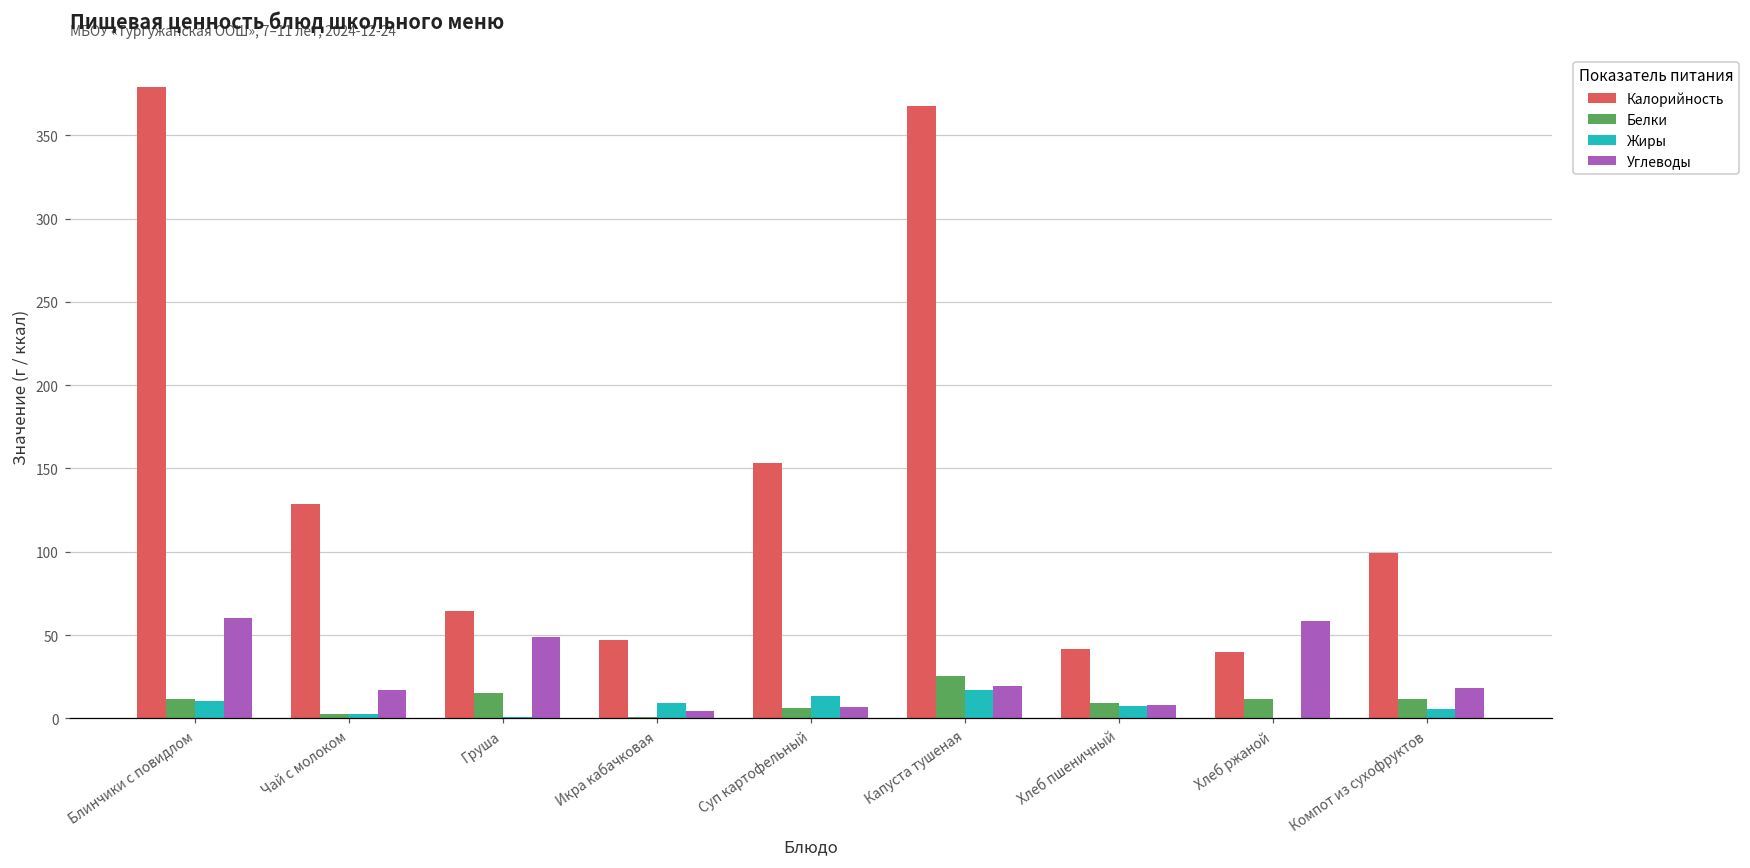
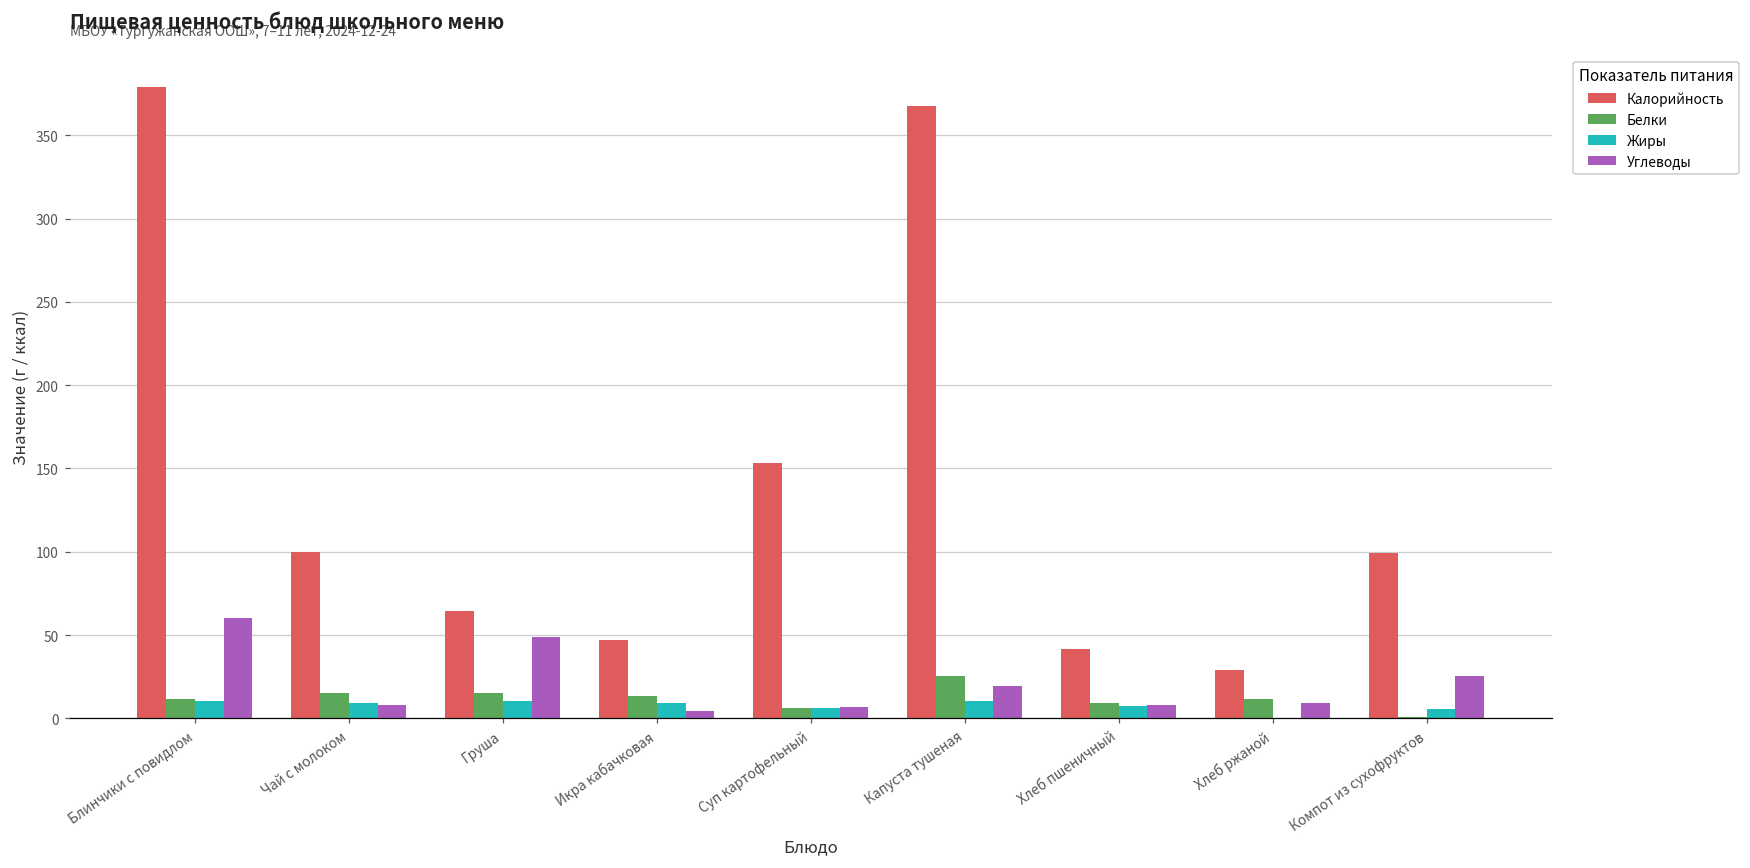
  {
    "Калорийность": {
      "Блинчики с повидлом": 379,
-     "Чай с молоком": 129,
+     "Чай с молоком": 100,
      "Груша": 65,
      "Икра кабачковая": 47,
      "Суп картофельный": 153,
      "Капуста тушеная": 368,
      "Хлеб пшеничный": 42,
-     "Хлеб ржаной": 40,
+     "Хлеб ржаной": 29,
      "Компот из сухофруктов": 99
    },
    "Белки": {
      "Блинчики с повидлом": 12,
-     "Чай с молоком": 2,
+     "Чай с молоком": 15,
      "Груша": 15,
-     "Икра кабачковая": 1,
+     "Икра кабачковая": 13,
      "Суп картофельный": 6,
      "Капуста тушеная": 26,
      "Хлеб пшеничный": 9,
      "Хлеб ржаной": 12,
-     "Компот из сухофруктов": 12
+     "Компот из сухофруктов": 1
    },
    "Жиры": {
      "Блинчики с повидлом": 10,
-     "Чай с молоком": 3,
-     "Груша": 1,
+     "Чай с молоком": 9,
+     "Груша": 10,
      "Икра кабачковая": 9,
-     "Суп картофельный": 13,
-     "Капуста тушеная": 17,
+     "Суп картофельный": 6,
+     "Капуста тушеная": 10,
      "Хлеб пшеничный": 7,
      "Компот из сухофруктов": 6
    },
    "Углеводы": {
      "Блинчики с повидлом": 61,
-     "Чай с молоком": 17,
+     "Чай с молоком": 8,
      "Груша": 49,
      "Икра кабачковая": 5,
      "Суп картофельный": 7,
      "Капуста тушеная": 19,
      "Хлеб пшеничный": 8,
-     "Хлеб ржаной": 58,
-     "Компот из сухофруктов": 18
+     "Хлеб ржаной": 9,
+     "Компот из сухофруктов": 25
    }
  }
